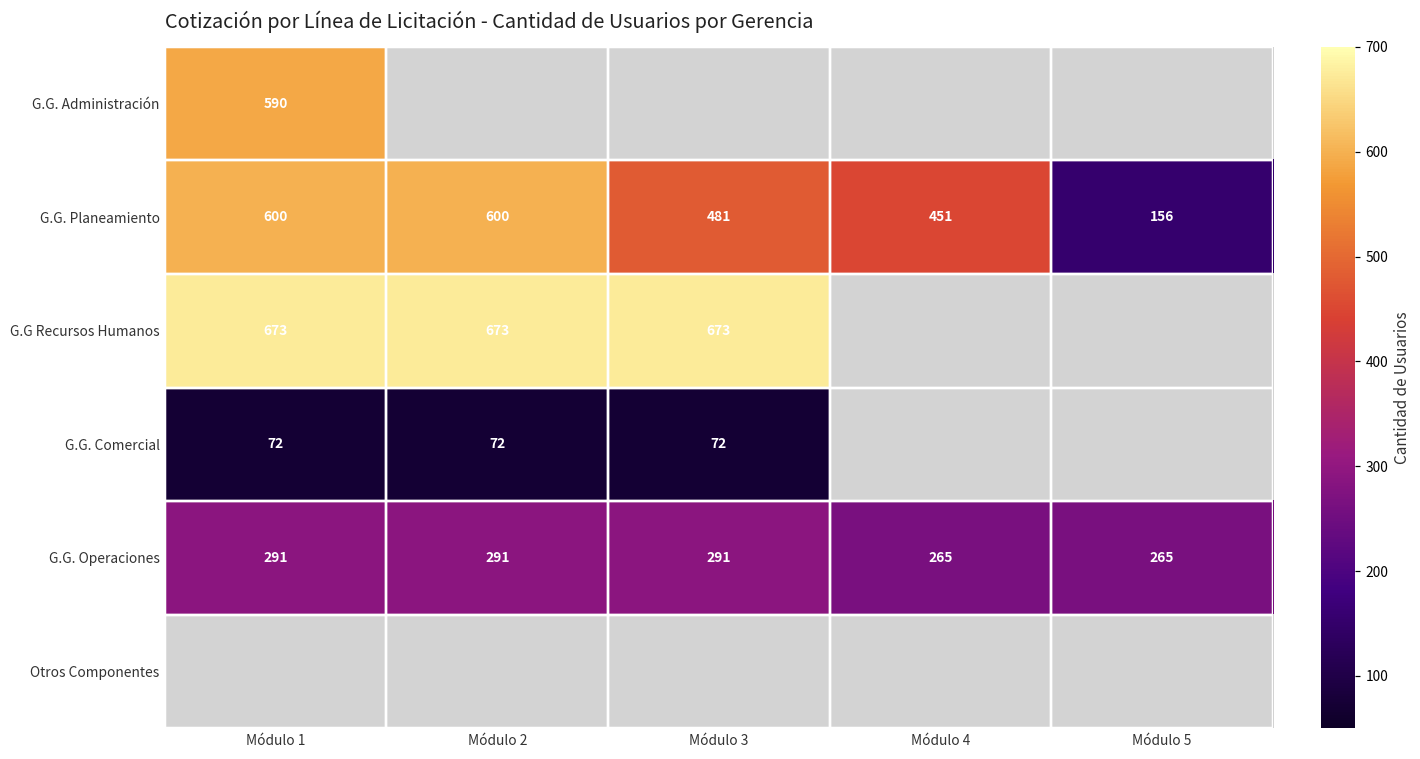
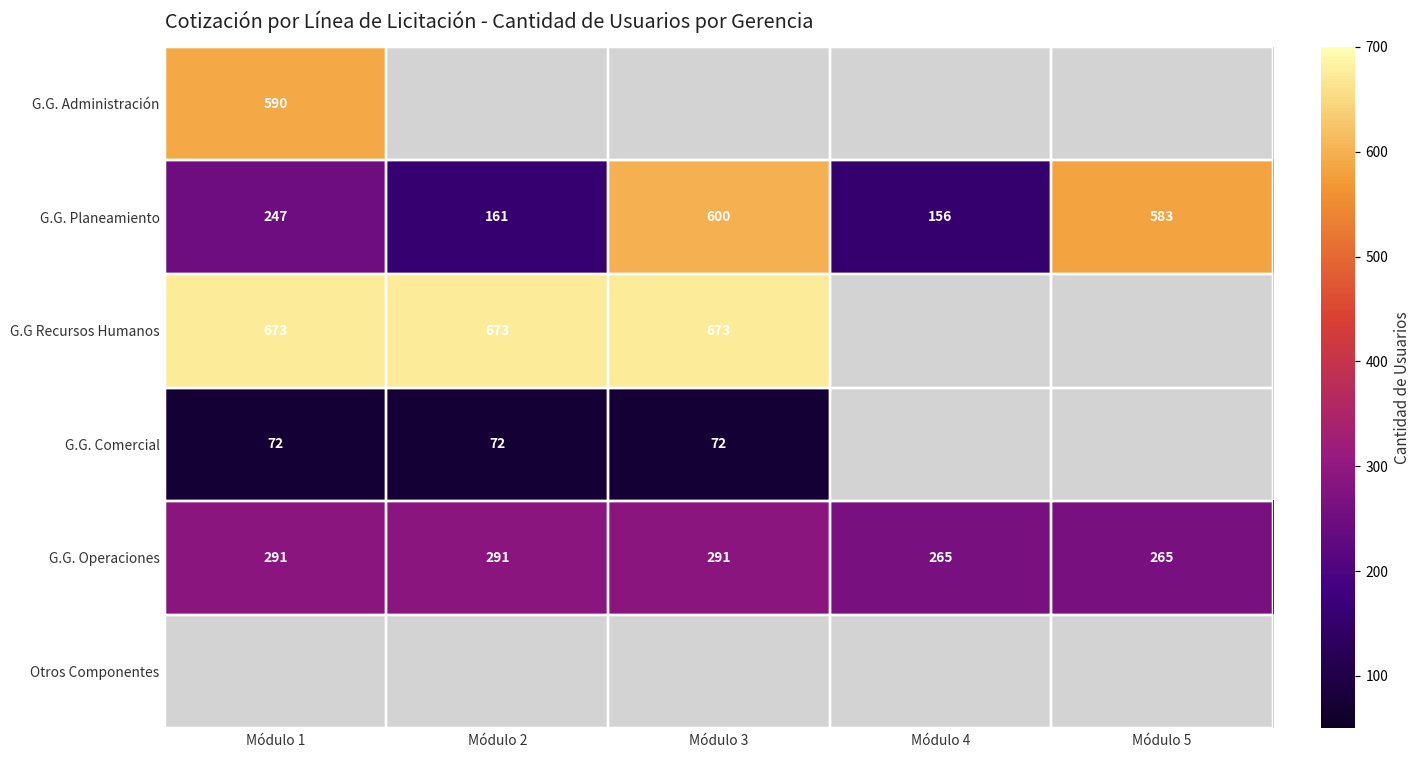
  {
    "G.G. Administración": {
      "Módulo 1": 590
    },
    "G.G. Planeamiento": {
-     "Módulo 1": 600,
-     "Módulo 2": 600,
-     "Módulo 3": 481,
-     "Módulo 4": 451,
-     "Módulo 5": 156
+     "Módulo 1": 247,
+     "Módulo 2": 161,
+     "Módulo 3": 600,
+     "Módulo 4": 156,
+     "Módulo 5": 583
    },
    "G.G Recursos Humanos": {
      "Módulo 1": 673,
      "Módulo 2": 673,
      "Módulo 3": 673
    },
    "G.G. Comercial": {
      "Módulo 1": 72,
      "Módulo 2": 72,
      "Módulo 3": 72
    },
    "G.G. Operaciones": {
      "Módulo 1": 291,
      "Módulo 2": 291,
      "Módulo 3": 291,
      "Módulo 4": 265,
      "Módulo 5": 265
    }
  }
